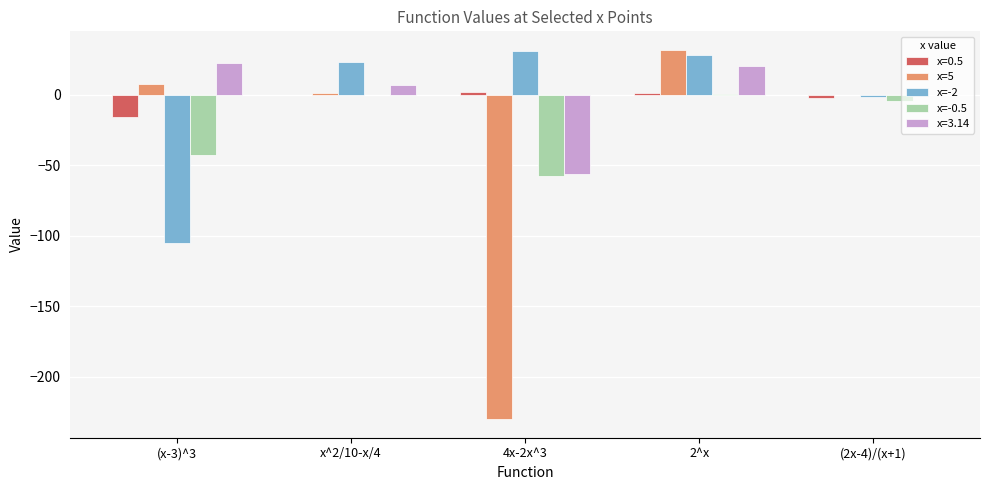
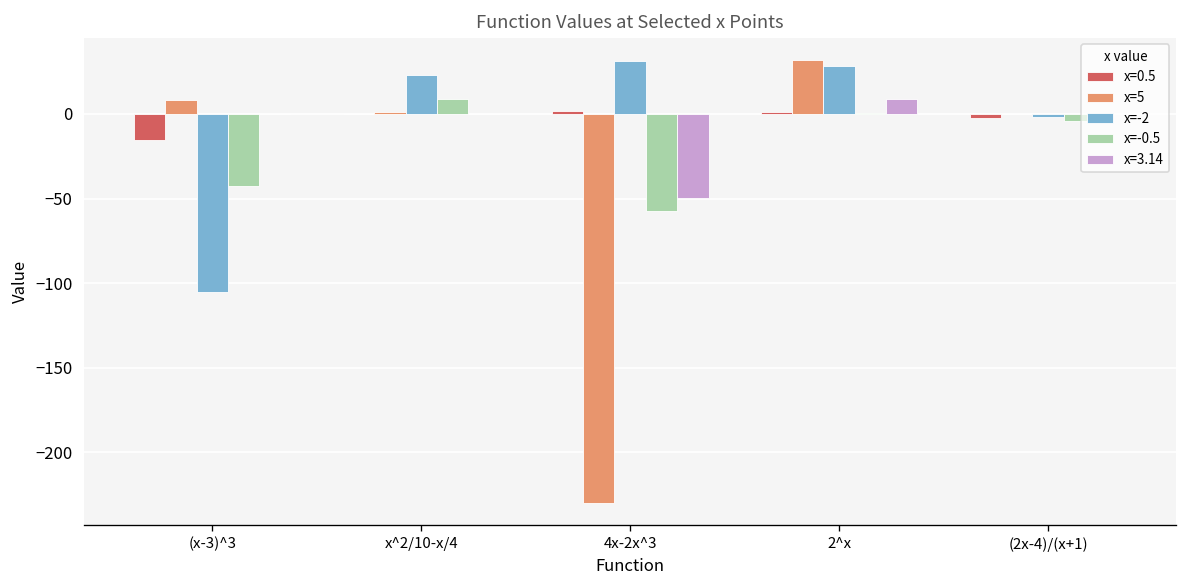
  {
    "x=-2": {
      "(x-3)^3": -105,
      "x^2/10-x/4": 23,
      "4x-2x^3": 31,
      "2^x": 28
    },
    "x=-0.5": {
      "(x-3)^3": -43,
-     "x^2/10-x/4": 0,
+     "x^2/10-x/4": 9,
      "4x-2x^3": -57,
      "(2x-4)/(x+1)": -4
    },
    "x=3.14": {
-     "(x-3)^3": 23,
-     "x^2/10-x/4": 7,
-     "4x-2x^3": -56,
-     "2^x": 21
+     "(x-3)^3": 0,
+     "x^2/10-x/4": 0,
+     "4x-2x^3": -49,
+     "2^x": 9
    }
  }
